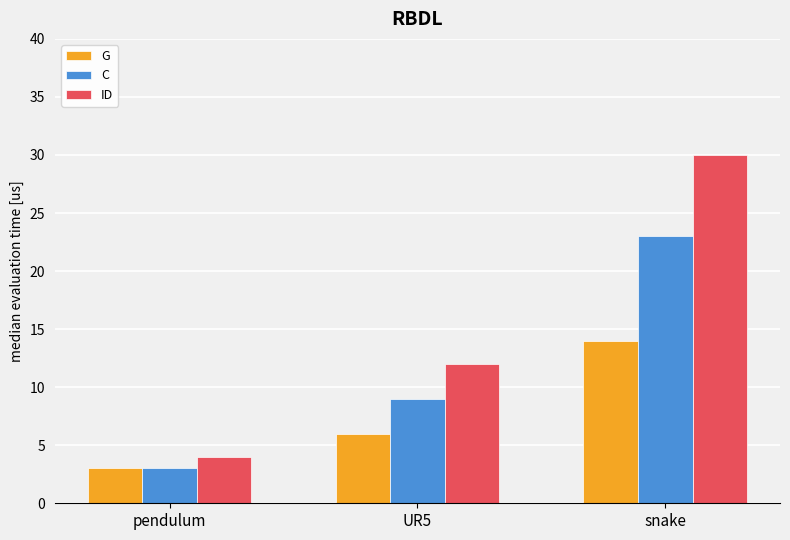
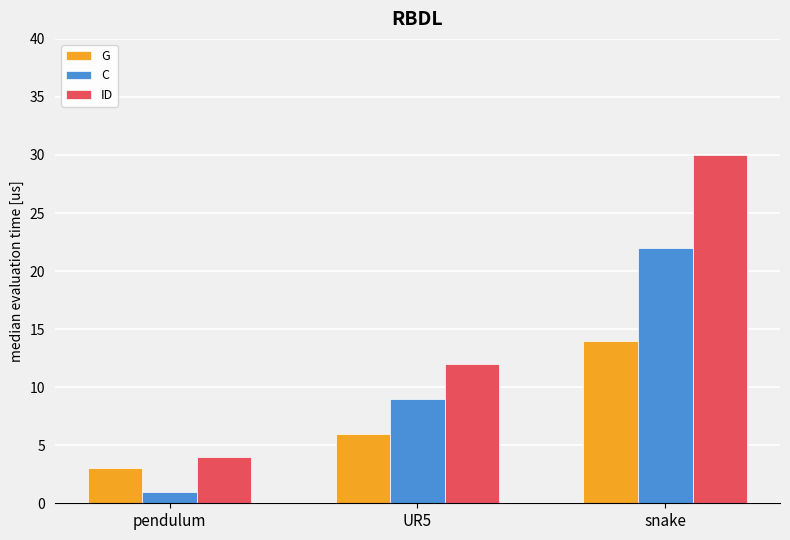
  {
    "G": {
      "pendulum": 3,
      "UR5": 6,
      "snake": 14
    },
    "C": {
-     "pendulum": 3,
+     "pendulum": 1,
      "UR5": 9,
-     "snake": 23
+     "snake": 22
    },
    "ID": {
      "pendulum": 4,
      "UR5": 12,
      "snake": 30
    }
  }
